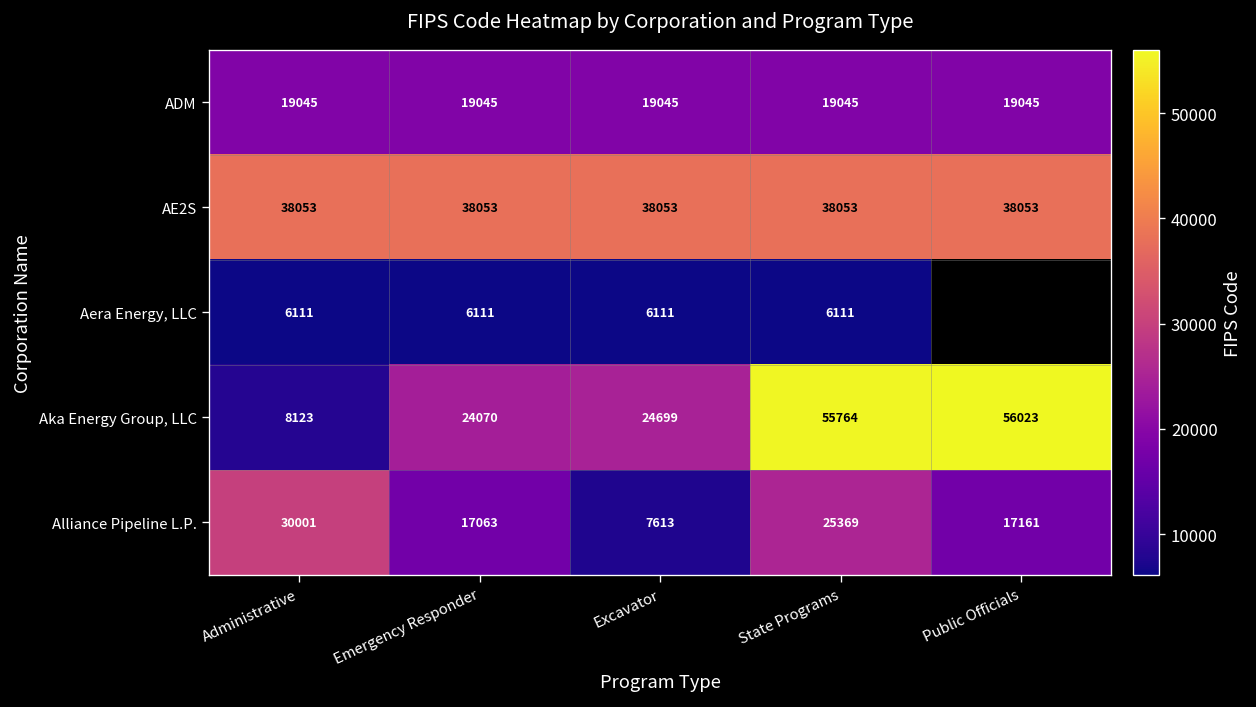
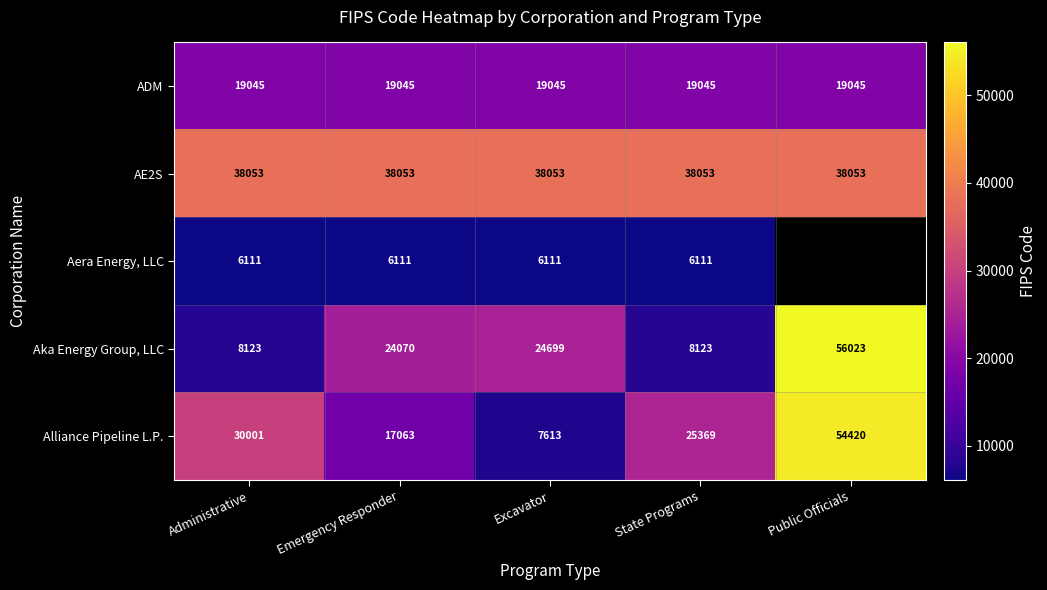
  {
    "ADM": {
      "Administrative": 19045,
      "Emergency Responder": 19045,
      "Excavator": 19045,
      "State Programs": 19045,
      "Public Officials": 19045
    },
    "AE2S": {
      "Administrative": 38053,
      "Emergency Responder": 38053,
      "Excavator": 38053,
      "State Programs": 38053,
      "Public Officials": 38053
    },
    "Aera Energy, LLC": {
      "Administrative": 6111,
      "Emergency Responder": 6111,
      "Excavator": 6111,
      "State Programs": 6111
    },
    "Aka Energy Group, LLC": {
      "Administrative": 8123,
      "Emergency Responder": 24070,
      "Excavator": 24699,
-     "State Programs": 55764,
+     "State Programs": 8123,
      "Public Officials": 56023
    },
    "Alliance Pipeline L.P.": {
      "Administrative": 30001,
      "Emergency Responder": 17063,
      "Excavator": 7613,
      "State Programs": 25369,
-     "Public Officials": 17161
+     "Public Officials": 54420
    }
  }
